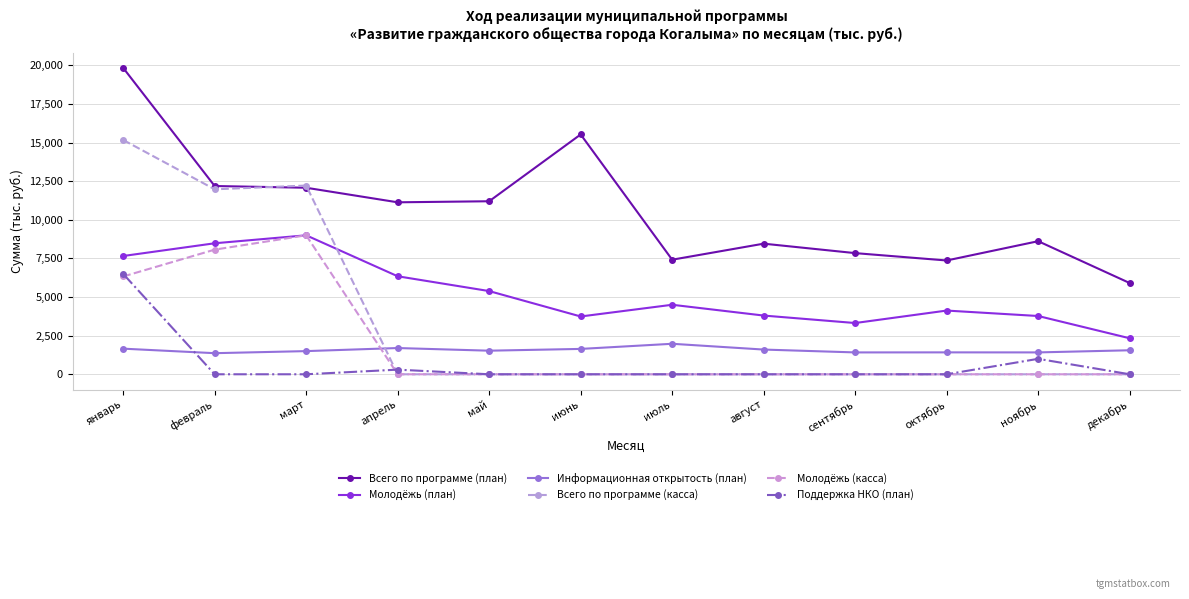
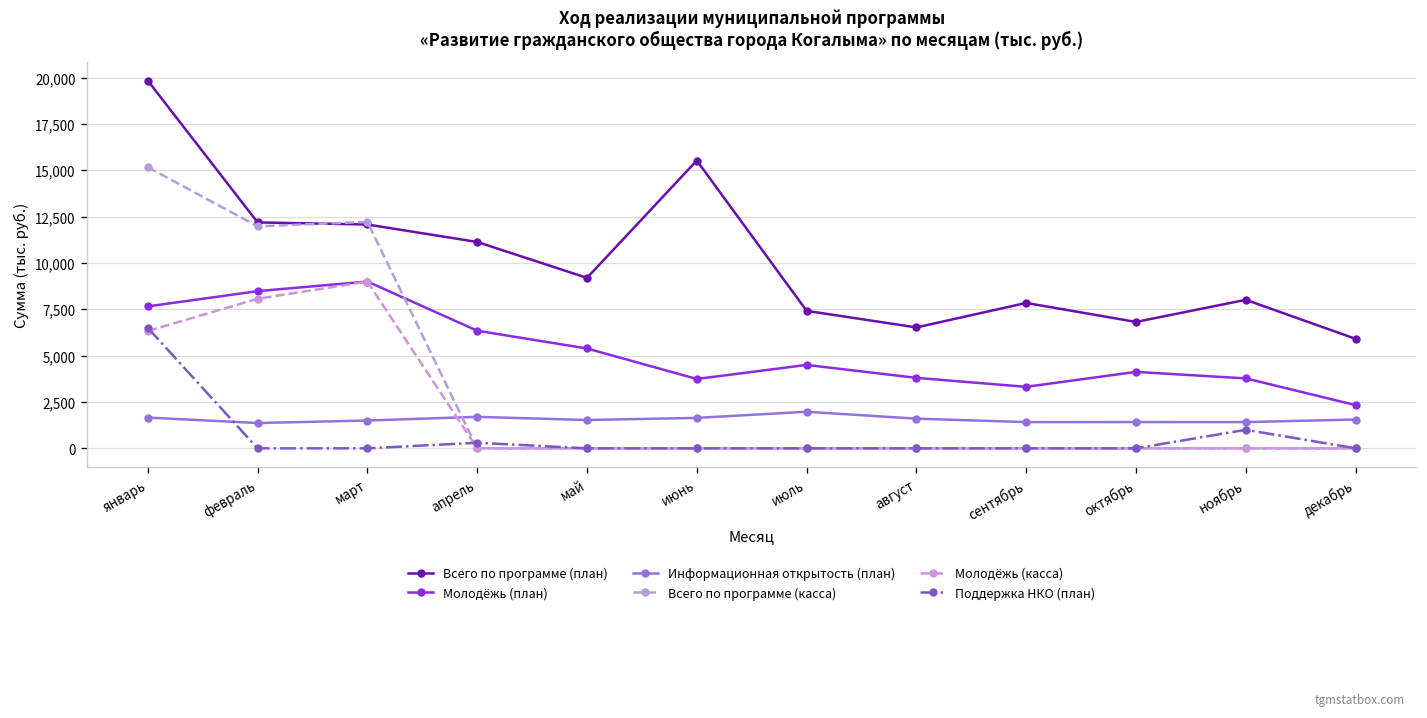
  {
    "Всего по программе (план)": {
      "январь": "19,800",
      "февраль": "12,200",
      "апрель": "11,100",
-     "май": "11,200",
+     "май": "9,200",
      "июнь": "15,500",
      "июль": "7,400",
-     "август": "8,500",
+     "август": "6,500",
      "сентябрь": "7,800",
-     "октябрь": "7,400",
-     "ноябрь": "8,600",
+     "октябрь": "6,800",
+     "ноябрь": "8,000",
      "декабрь": "5,900"
    }
  }
